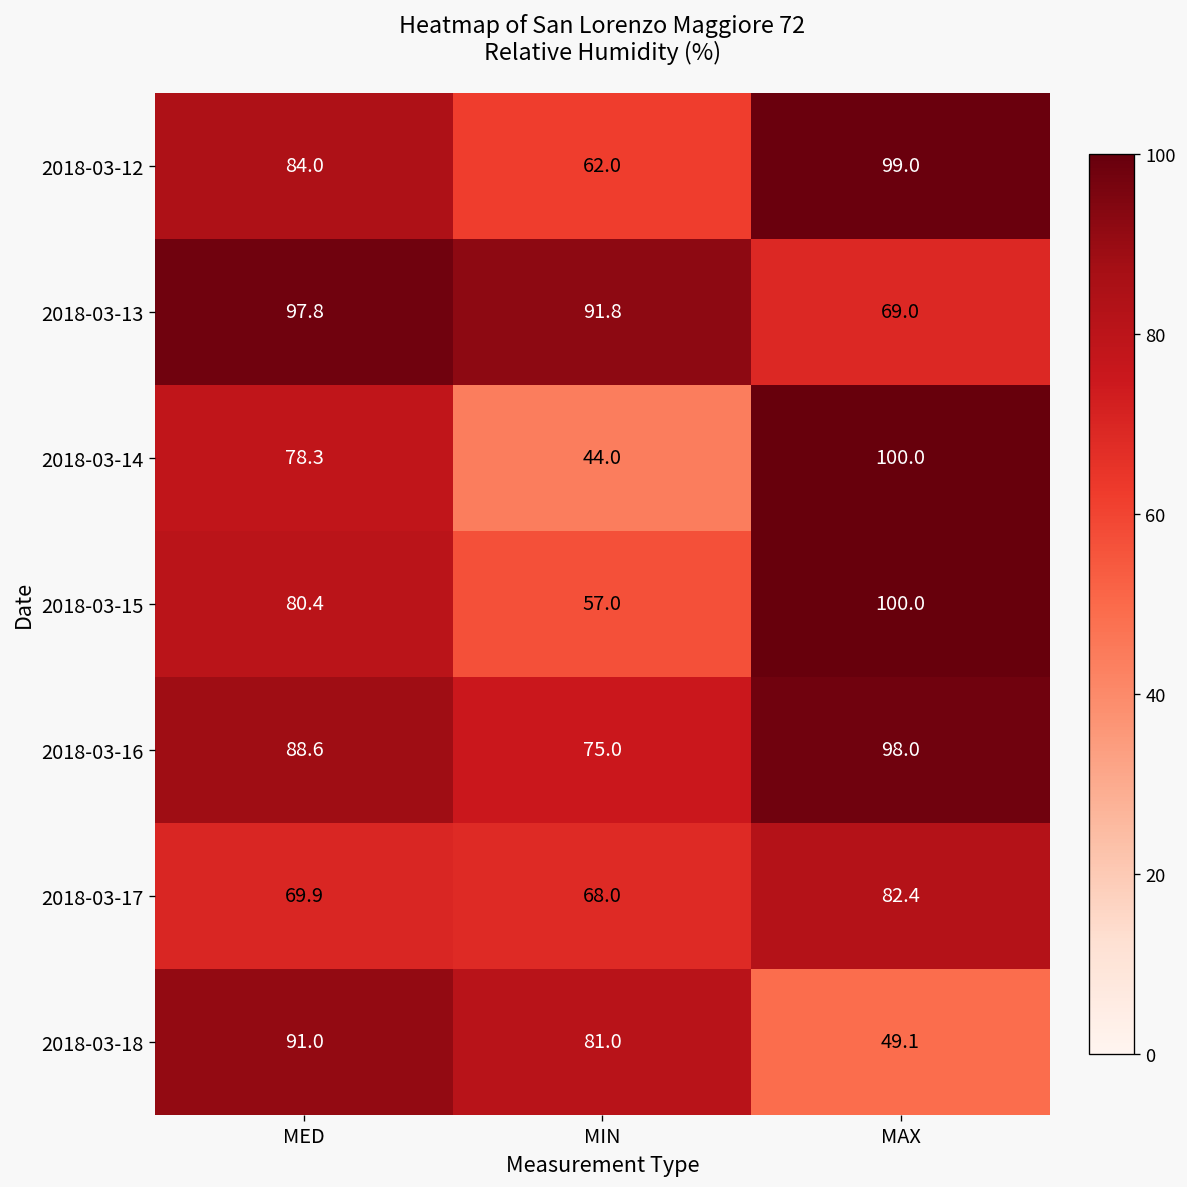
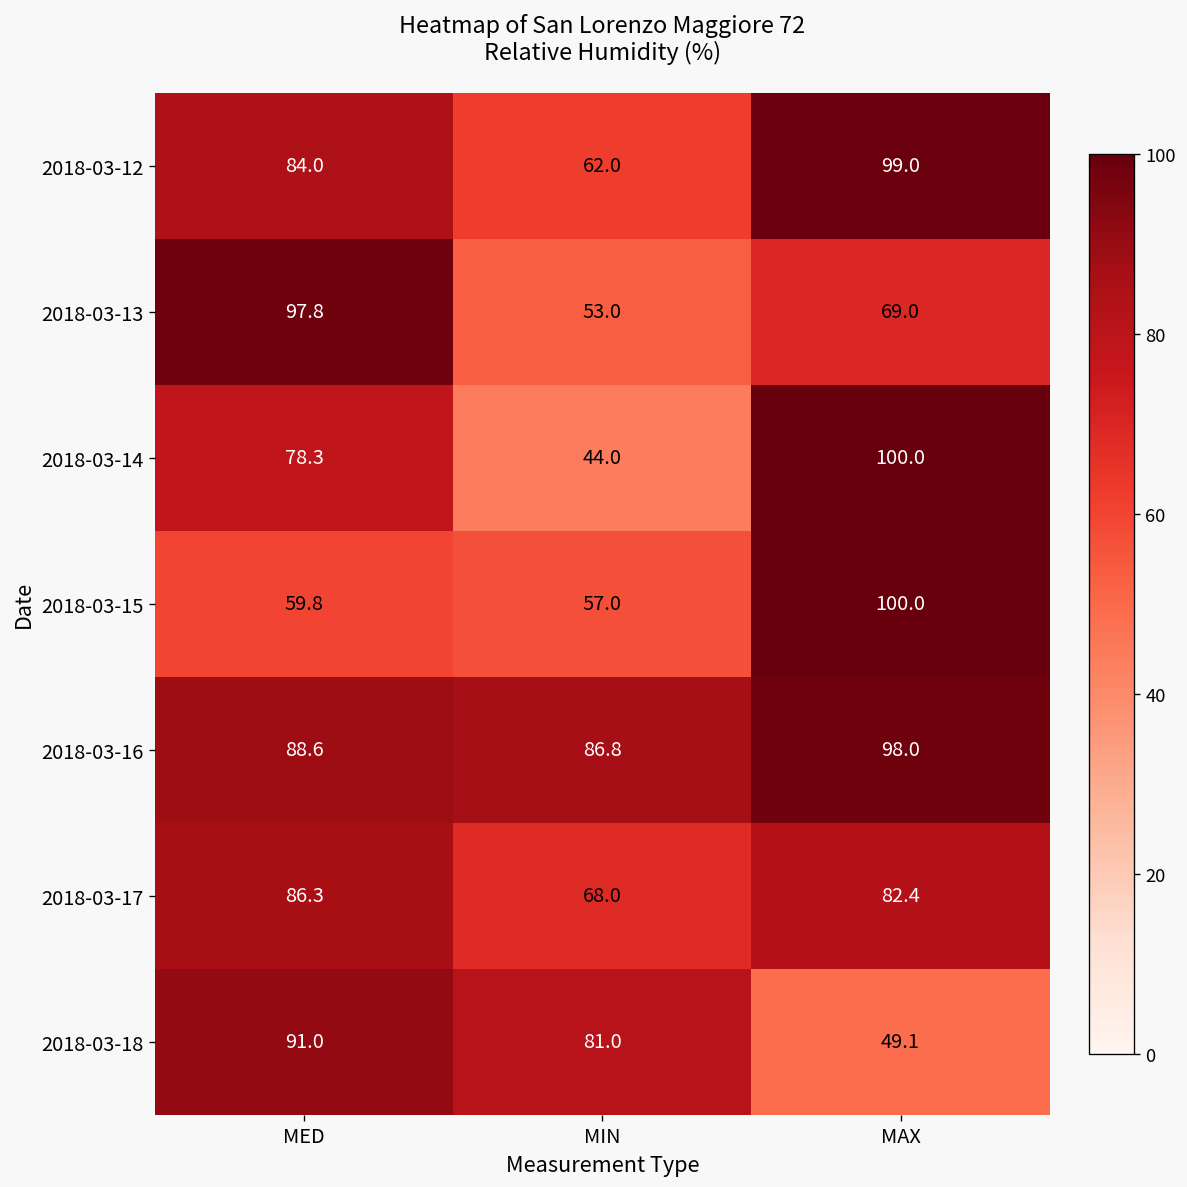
  {
    "2018-03-12": {
      "MED": 84.0,
      "MIN": 62.0,
      "MAX": 99.0
    },
    "2018-03-13": {
      "MED": 97.8,
-     "MIN": 91.8,
+     "MIN": 53.0,
      "MAX": 69.0
    },
    "2018-03-14": {
      "MED": 78.3,
      "MIN": 44.0,
      "MAX": 100.0
    },
    "2018-03-15": {
-     "MED": 80.4,
+     "MED": 59.8,
      "MIN": 57.0,
      "MAX": 100.0
    },
    "2018-03-16": {
      "MED": 88.6,
-     "MIN": 75.0,
+     "MIN": 86.8,
      "MAX": 98.0
    },
    "2018-03-17": {
-     "MED": 69.9,
+     "MED": 86.3,
      "MIN": 68.0,
      "MAX": 82.4
    },
    "2018-03-18": {
      "MED": 91.0,
      "MIN": 81.0,
      "MAX": 49.1
    }
  }
